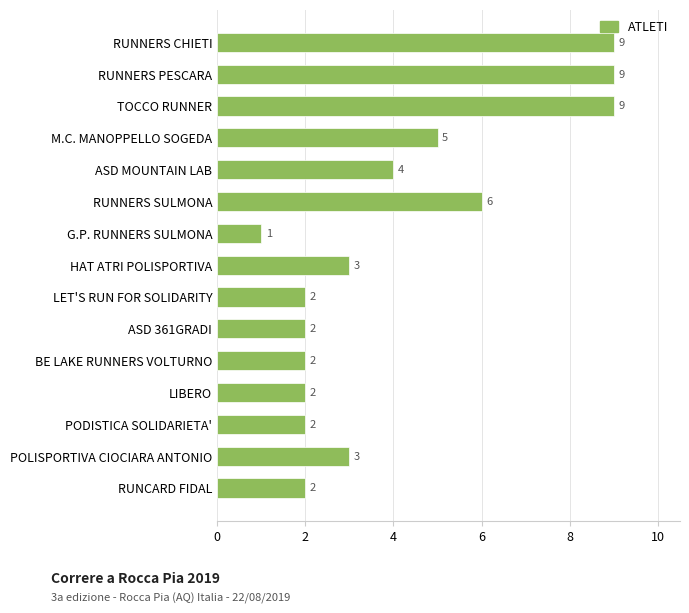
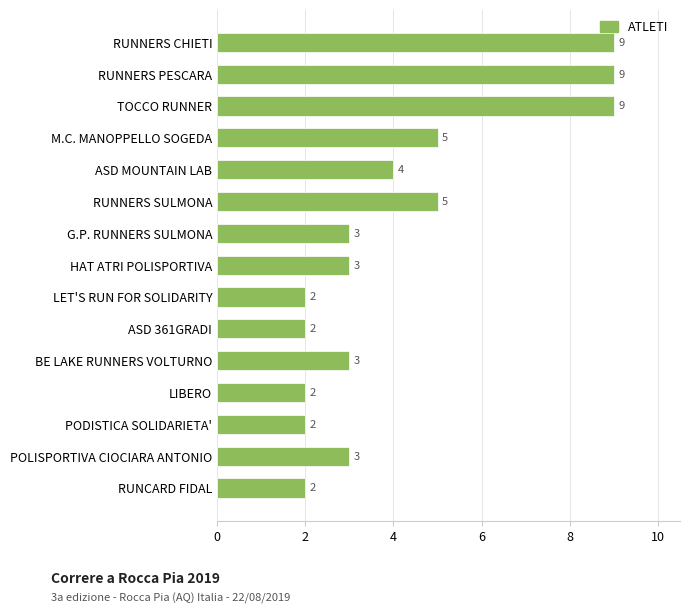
  {
    "RUNNERS CHIETI": 9,
    "RUNNERS PESCARA": 9,
    "TOCCO RUNNER": 9,
    "M.C. MANOPPELLO SOGEDA": 5,
    "ASD MOUNTAIN LAB": 4,
-   "RUNNERS SULMONA": 6,
-   "G.P. RUNNERS SULMONA": 1,
+   "RUNNERS SULMONA": 5,
+   "G.P. RUNNERS SULMONA": 3,
    "HAT ATRI POLISPORTIVA": 3,
    "LET'S RUN FOR SOLIDARITY": 2,
    "ASD 361GRADI": 2,
-   "BE LAKE RUNNERS VOLTURNO": 2,
+   "BE LAKE RUNNERS VOLTURNO": 3,
    "LIBERO": 2,
    "PODISTICA SOLIDARIETA'": 2,
    "POLISPORTIVA CIOCIARA ANTONIO": 3,
    "RUNCARD FIDAL": 2
  }
